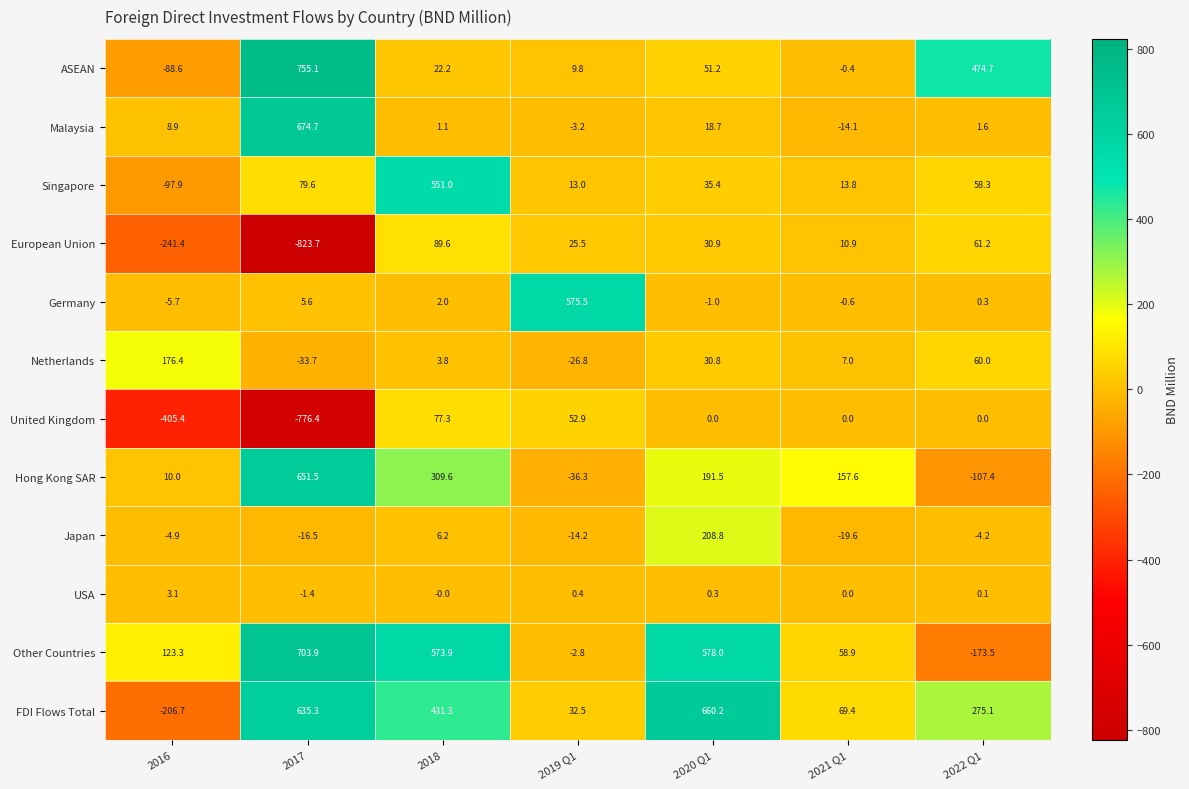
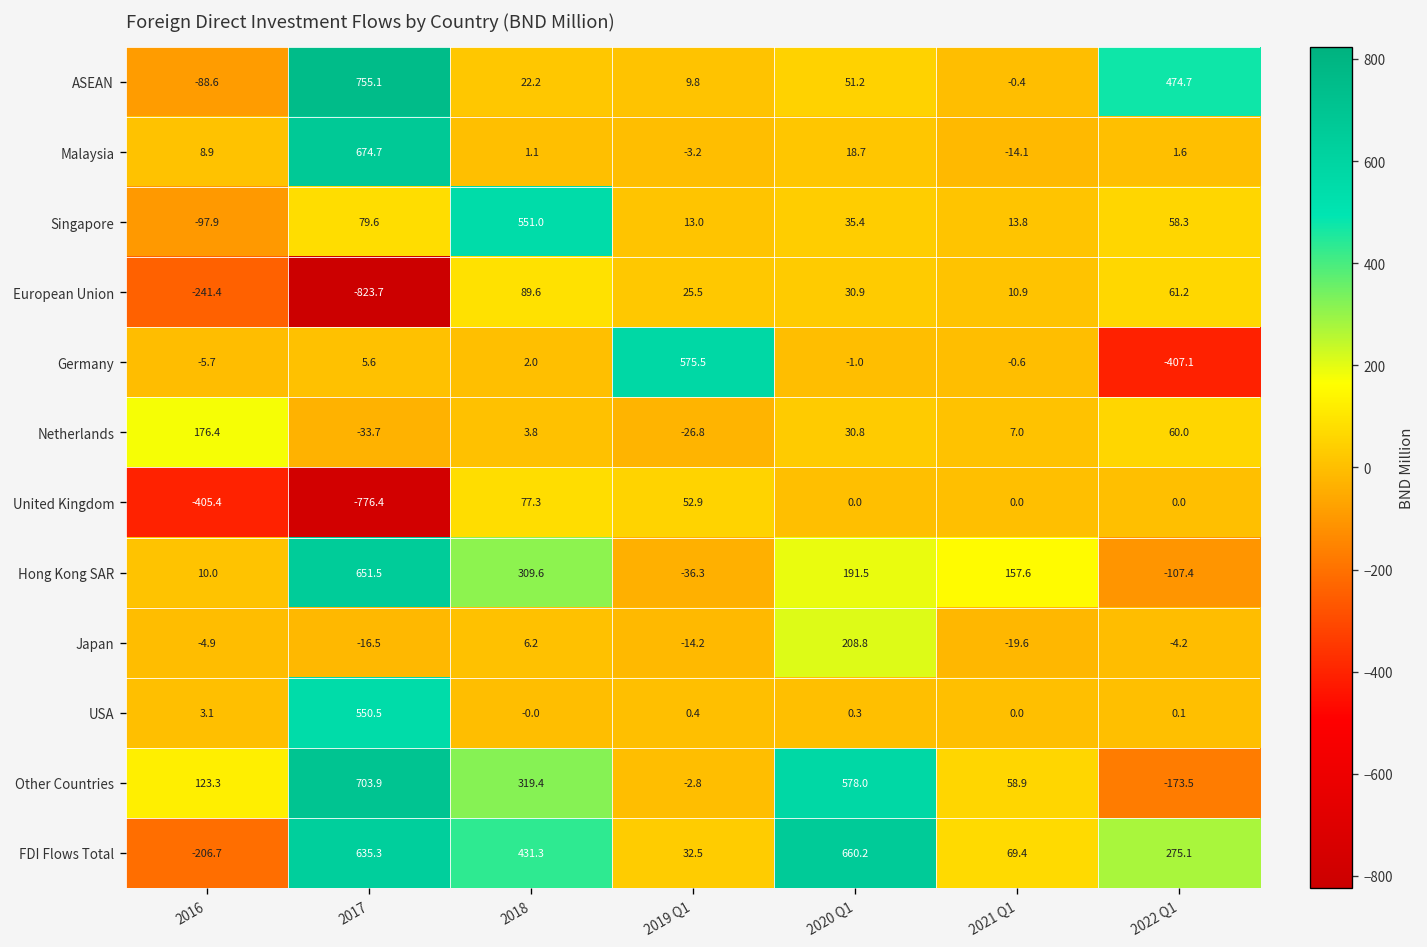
  {
    "ASEAN": {
      "2016": -88.6,
      "2017": 755.1,
      "2018": 22.2,
      "2019 Q1": 9.8,
      "2020 Q1": 51.2,
      "2021 Q1": -0.4,
      "2022 Q1": 474.7
    },
    "Malaysia": {
      "2016": 8.9,
      "2017": 674.7,
      "2018": 1.1,
      "2019 Q1": -3.2,
      "2020 Q1": 18.7,
      "2021 Q1": -14.1,
      "2022 Q1": 1.6
    },
    "Singapore": {
      "2016": -97.9,
      "2017": 79.6,
      "2018": 551.0,
      "2019 Q1": 13.0,
      "2020 Q1": 35.4,
      "2021 Q1": 13.8,
      "2022 Q1": 58.3
    },
    "European Union": {
      "2016": -241.4,
      "2017": -823.7,
      "2018": 89.6,
      "2019 Q1": 25.5,
      "2020 Q1": 30.9,
      "2021 Q1": 10.9,
      "2022 Q1": 61.2
    },
    "Germany": {
      "2016": -5.7,
      "2017": 5.6,
      "2018": 2.0,
      "2019 Q1": 575.5,
      "2020 Q1": -1.0,
      "2021 Q1": -0.6,
-     "2022 Q1": 0.3
+     "2022 Q1": -407.1
    },
    "Netherlands": {
      "2016": 176.4,
      "2017": -33.7,
      "2018": 3.8,
      "2019 Q1": -26.8,
      "2020 Q1": 30.8,
      "2021 Q1": 7.0,
      "2022 Q1": 60.0
    },
    "United Kingdom": {
      "2016": -405.4,
      "2017": -776.4,
      "2018": 77.3,
      "2019 Q1": 52.9,
      "2020 Q1": 0.0,
      "2021 Q1": 0.0,
      "2022 Q1": 0.0
    },
    "Hong Kong SAR": {
      "2016": 10.0,
      "2017": 651.5,
      "2018": 309.6,
      "2019 Q1": -36.3,
      "2020 Q1": 191.5,
      "2021 Q1": 157.6,
      "2022 Q1": -107.4
    },
    "Japan": {
      "2016": -4.9,
      "2017": -16.5,
      "2018": 6.2,
      "2019 Q1": -14.2,
      "2020 Q1": 208.8,
      "2021 Q1": -19.6,
      "2022 Q1": -4.2
    },
    "USA": {
      "2016": 3.1,
-     "2017": -1.4,
+     "2017": 550.5,
      "2018": -0.0,
      "2019 Q1": 0.4,
      "2020 Q1": 0.3,
      "2021 Q1": 0.0,
      "2022 Q1": 0.1
    },
    "Other Countries": {
      "2016": 123.3,
      "2017": 703.9,
-     "2018": 573.9,
+     "2018": 319.4,
      "2019 Q1": -2.8,
      "2020 Q1": 578.0,
      "2021 Q1": 58.9,
      "2022 Q1": -173.5
    },
    "FDI Flows Total": {
      "2016": -206.7,
      "2017": 635.3,
      "2018": 431.3,
      "2019 Q1": 32.5,
      "2020 Q1": 660.2,
      "2021 Q1": 69.4,
      "2022 Q1": 275.1
    }
  }
